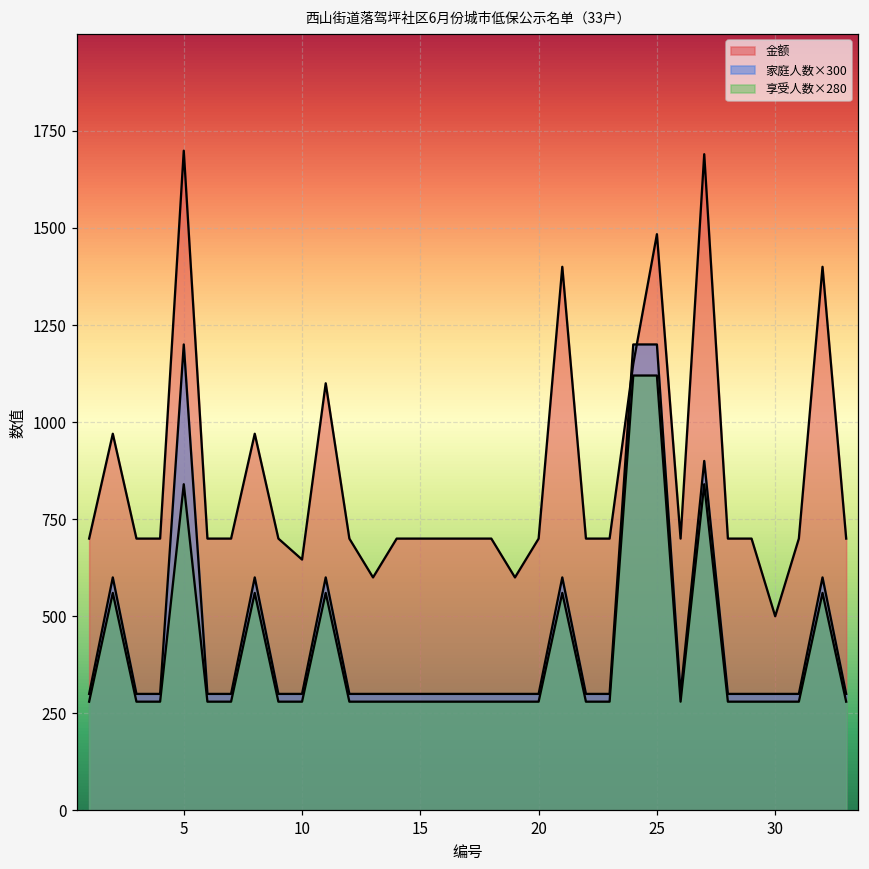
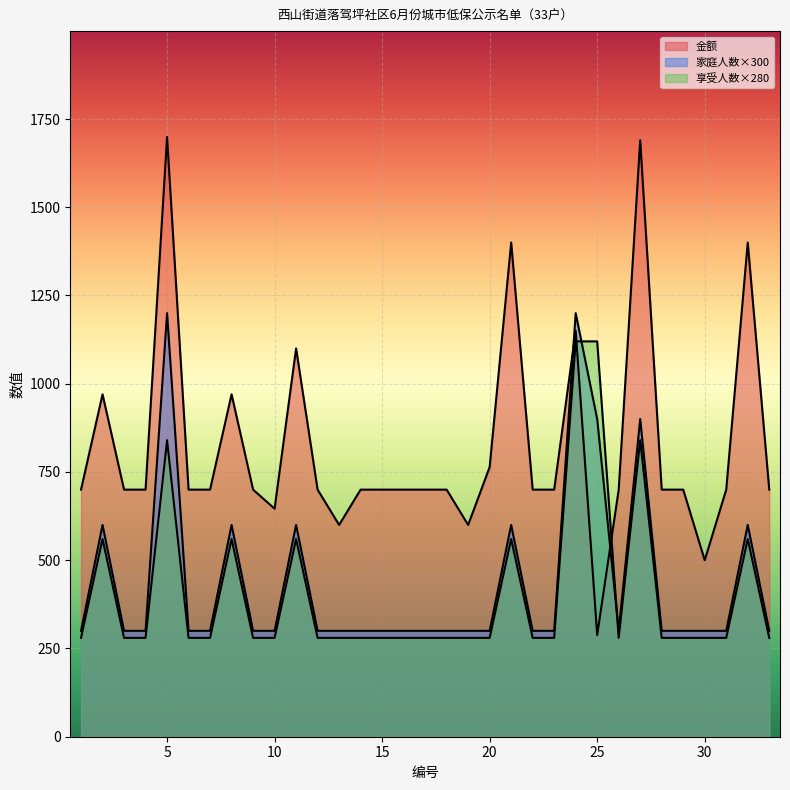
  {
    "金额": {
      "5": 1700,
      "10": 650,
      "15": 700,
-     "20": 700,
-     "25": 1480,
+     "20": 760,
+     "25": 290,
      "30": 500
    },
    "家庭人数×300": {
      "5": 1200,
      "10": 300,
      "15": 300,
      "20": 300,
-     "25": 1200,
+     "25": 900,
      "30": 300
    },
    "享受人数×280": {
      "5": 840,
      "10": 280,
      "15": 280,
      "20": 280,
      "25": 1120,
      "30": 280
    }
  }
